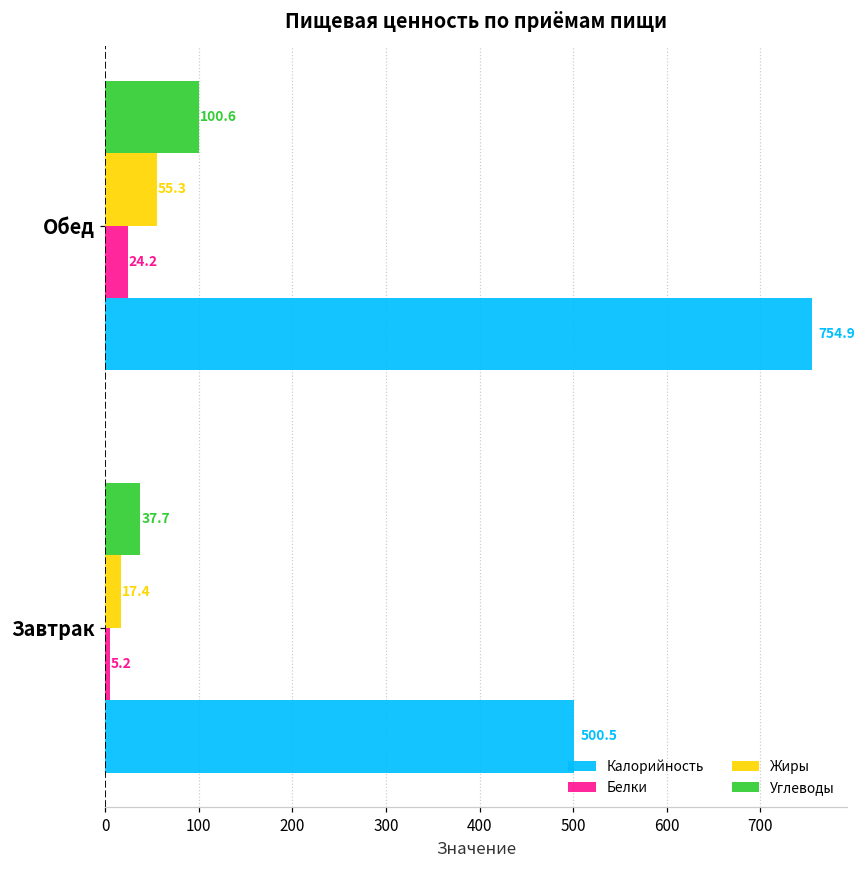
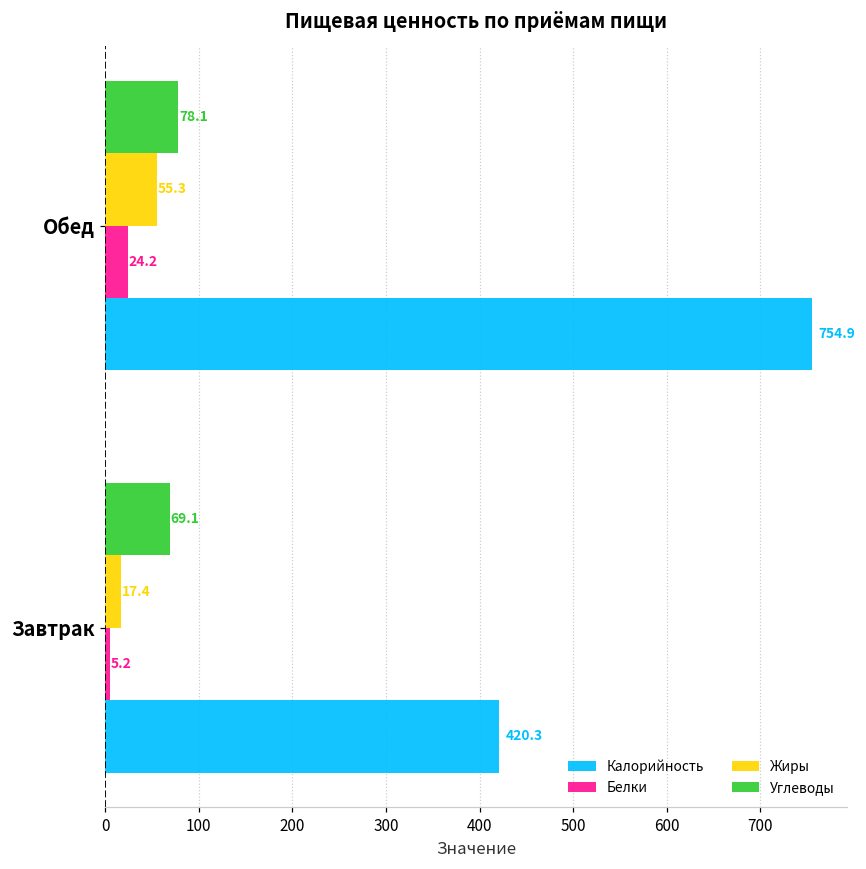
  {
    "Калорийность": {
      "Обед": 754.9,
-     "Завтрак": 500.5
+     "Завтрак": 420.3
    },
    "Белки": {
      "Обед": 24.2,
      "Завтрак": 5.2
    },
    "Жиры": {
      "Обед": 55.3,
      "Завтрак": 17.4
    },
    "Углеводы": {
-     "Обед": 100.6,
-     "Завтрак": 37.7
+     "Обед": 78.1,
+     "Завтрак": 69.1
    }
  }
